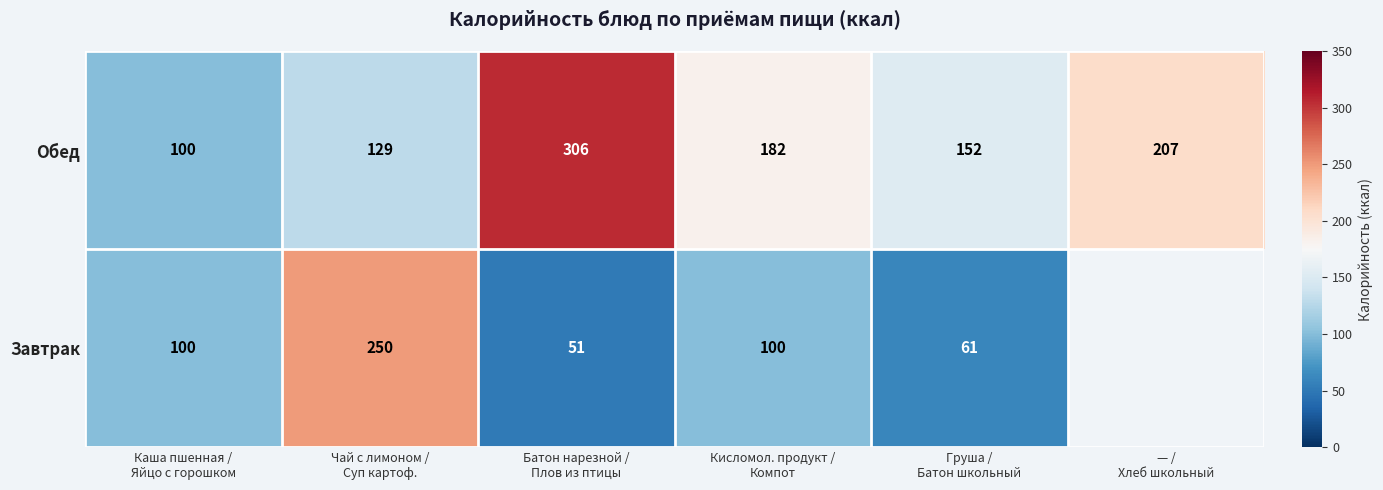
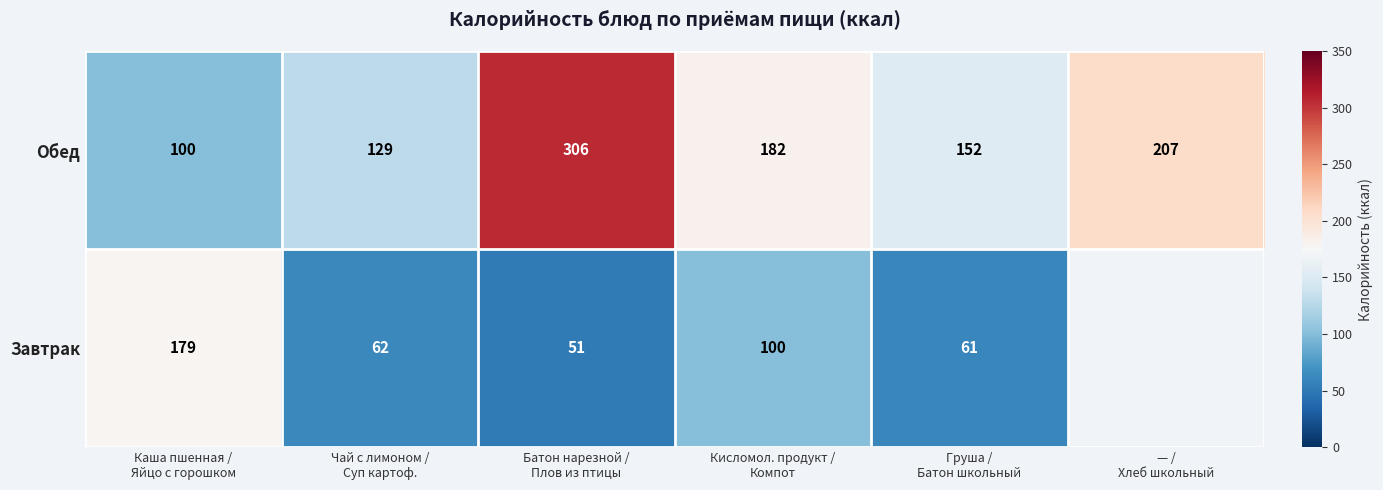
  {
    "Обед": {
      "Каша пшенная / Яйцо с горошком": 100,
      "Чай с лимоном / Суп картоф.": 129,
      "Батон нарезной / Плов из птицы": 306,
      "Кисломол. продукт / Компот": 182,
      "Груша / Батон школьный": 152,
      "— / Хлеб школьный": 207
    },
    "Завтрак": {
-     "Каша пшенная / Яйцо с горошком": 100,
-     "Чай с лимоном / Суп картоф.": 250,
+     "Каша пшенная / Яйцо с горошком": 179,
+     "Чай с лимоном / Суп картоф.": 62,
      "Батон нарезной / Плов из птицы": 51,
      "Кисломол. продукт / Компот": 100,
      "Груша / Батон школьный": 61
    }
  }
